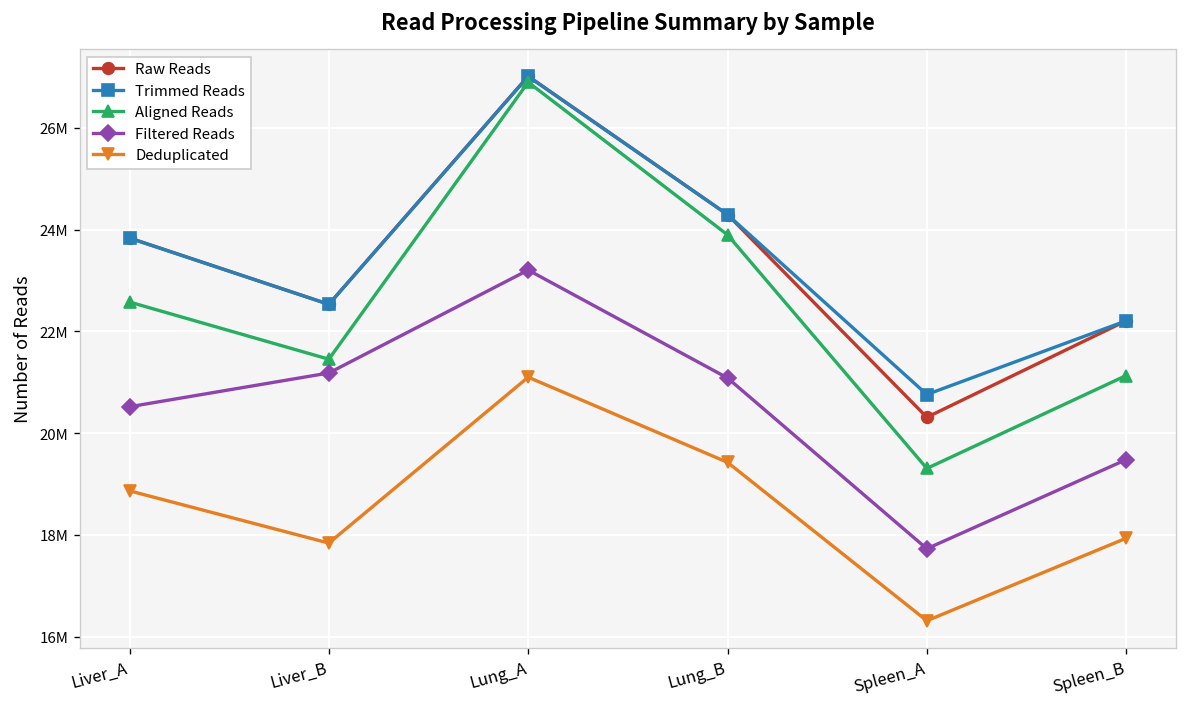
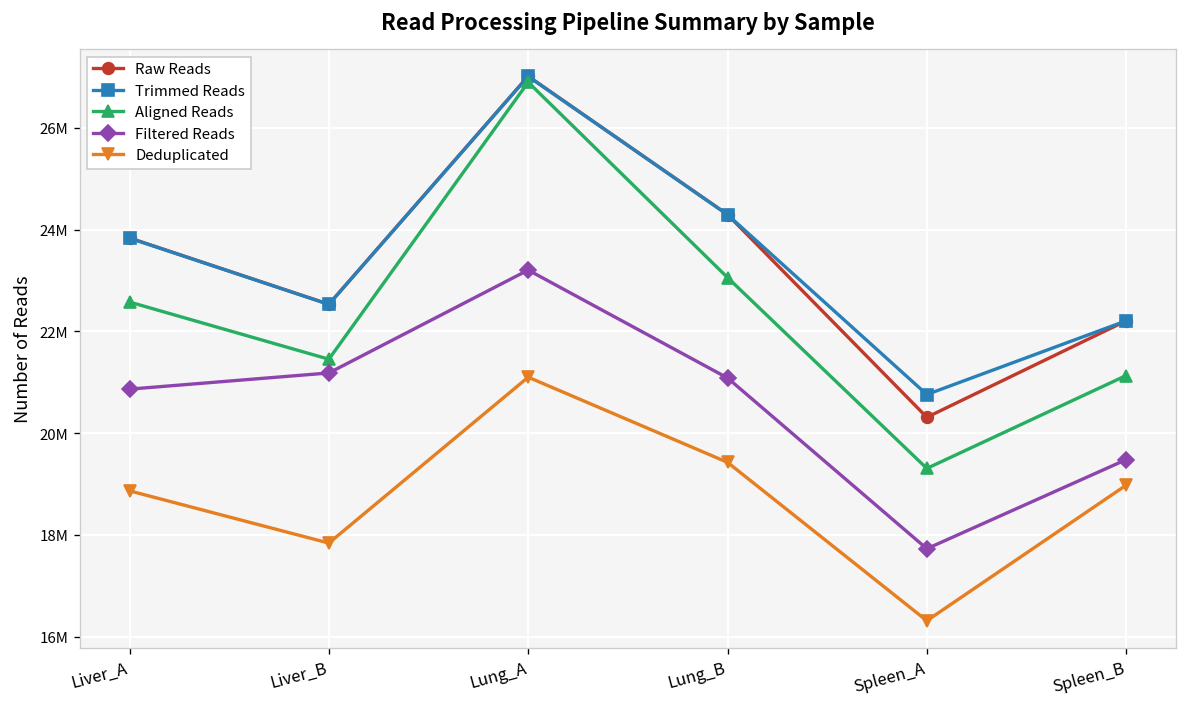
  {
    "Raw Reads": {
      "Spleen_A": 20300000
    },
    "Trimmed Reads": {
      "Spleen_A": 20800000
    },
    "Aligned Reads": {
      "Liver_A": 22600000,
      "Liver_B": 21500000,
      "Lung_A": 26900000,
-     "Lung_B": 23900000,
+     "Lung_B": 23100000,
      "Spleen_A": 19300000,
      "Spleen_B": 21100000
    },
    "Filtered Reads": {
-     "Liver_A": 20500000,
+     "Liver_A": 20900000,
      "Liver_B": 21200000,
      "Lung_A": 23200000,
      "Lung_B": 21100000,
      "Spleen_A": 17700000,
      "Spleen_B": 19500000
    },
    "Deduplicated": {
      "Liver_A": 18900000,
      "Liver_B": 17800000,
      "Lung_A": 21100000,
      "Lung_B": 19400000,
      "Spleen_A": 16300000,
-     "Spleen_B": 17900000
+     "Spleen_B": 19000000
    }
  }
